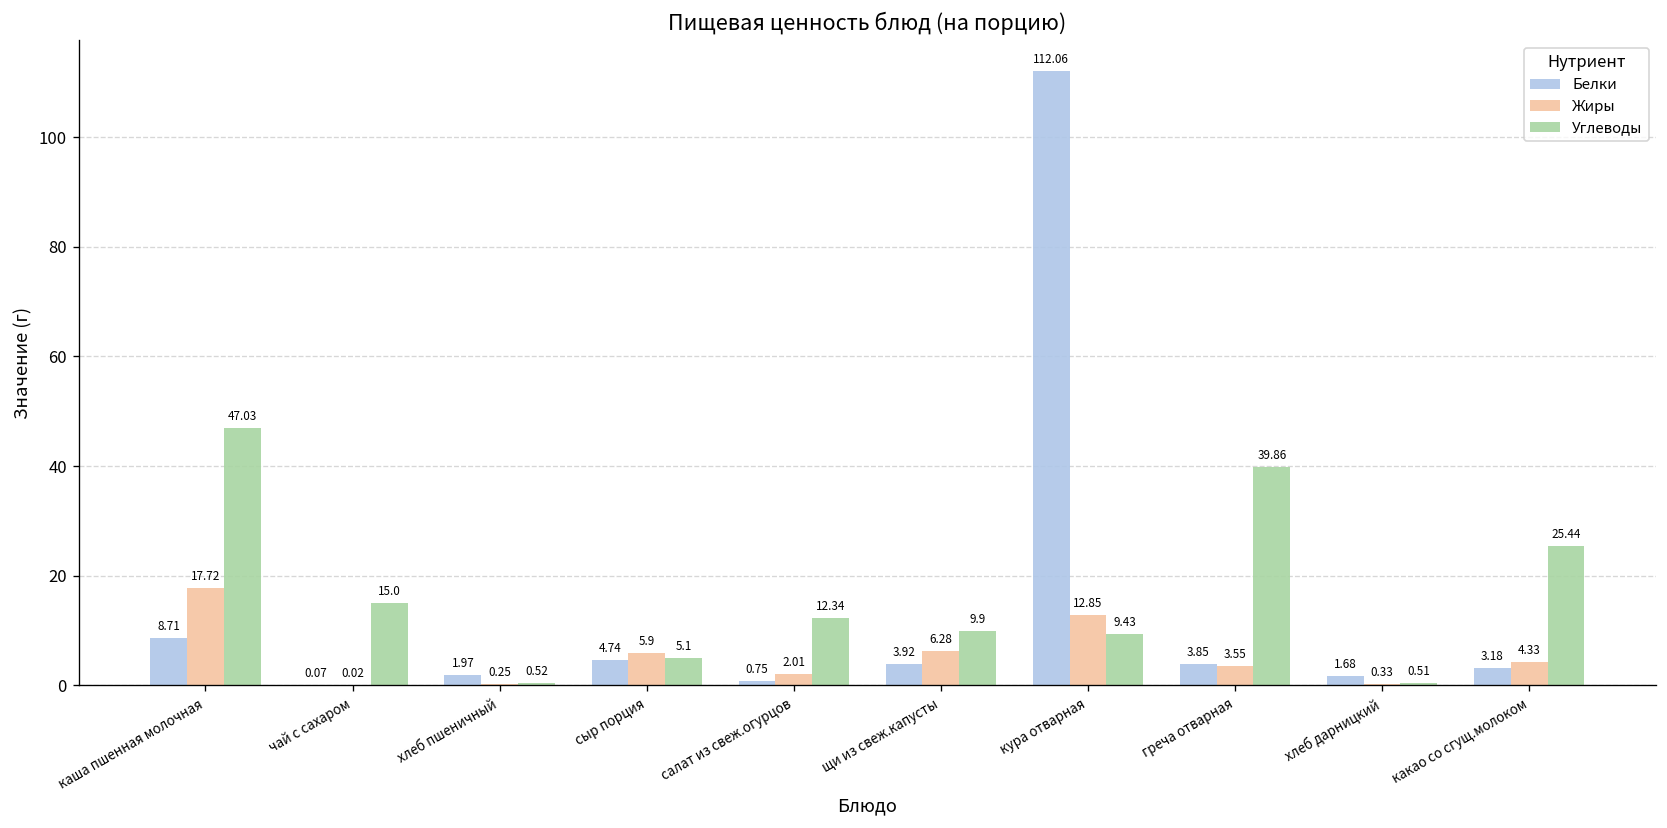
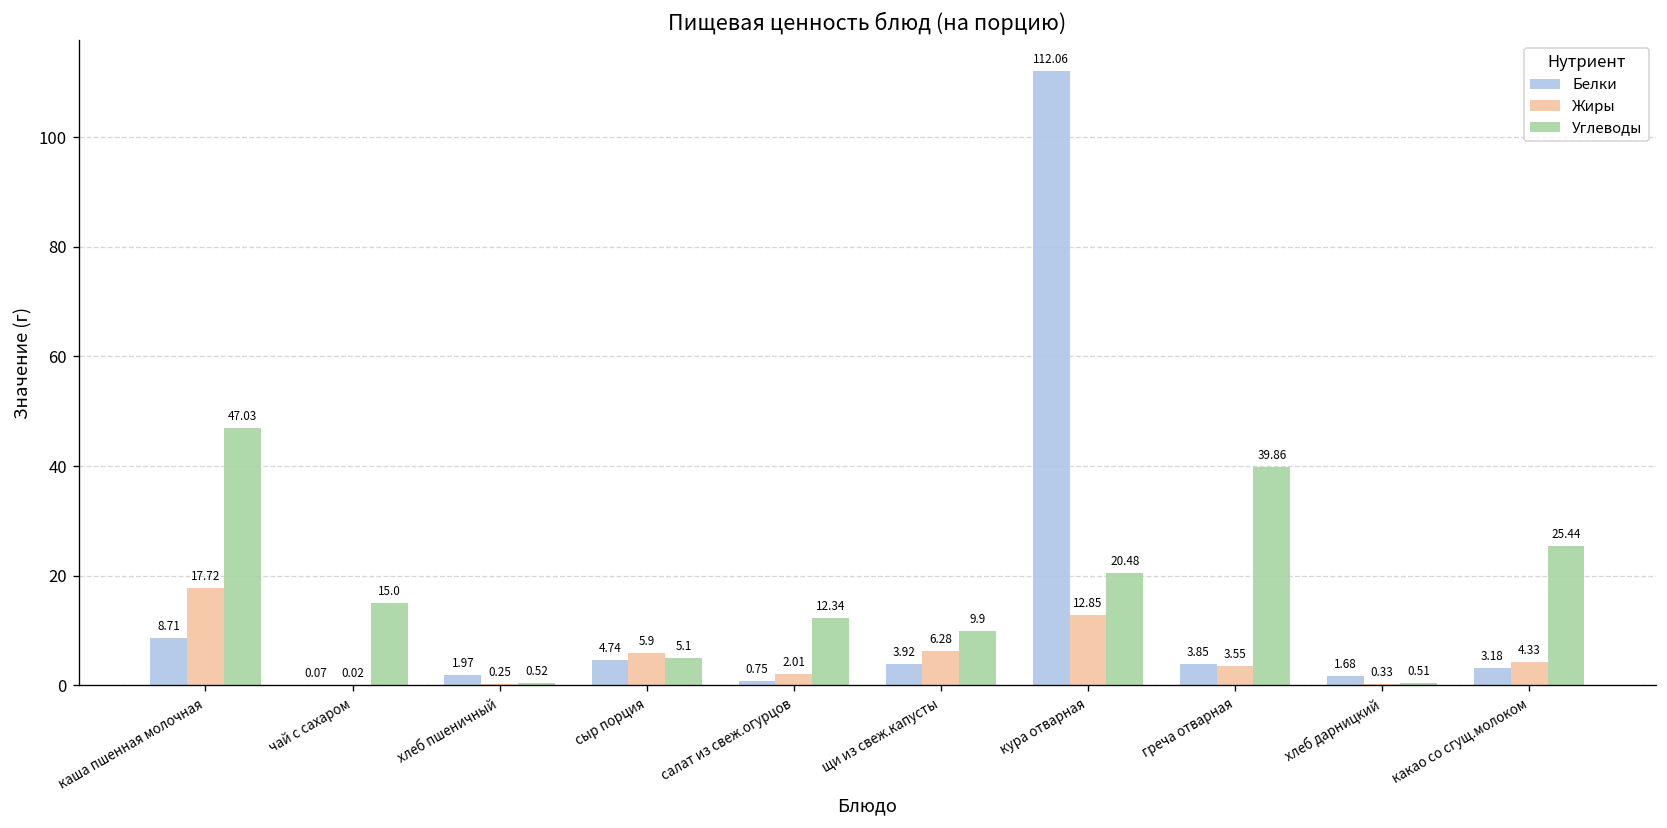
  {
    "Белки": {
      "каша пшенная молочная": 8.71,
      "чай с сахаром": 0.07,
      "хлеб пшеничный": 1.97,
      "сыр порция": 4.74,
      "салат из свеж.огурцов": 0.75,
      "щи из свеж.капусты": 3.92,
      "кура отварная": 112.06,
      "греча отварная": 3.85,
      "хлеб дарницкий": 1.68,
      "какао со сгущ.молоком": 3.18
    },
    "Жиры": {
      "каша пшенная молочная": 17.72,
      "чай с сахаром": 0.02,
      "хлеб пшеничный": 0.25,
      "сыр порция": 5.9,
      "салат из свеж.огурцов": 2.01,
      "щи из свеж.капусты": 6.28,
      "кура отварная": 12.85,
      "греча отварная": 3.55,
      "хлеб дарницкий": 0.33,
      "какао со сгущ.молоком": 4.33
    },
    "Углеводы": {
      "каша пшенная молочная": 47.03,
      "чай с сахаром": 15.0,
      "хлеб пшеничный": 0.52,
      "сыр порция": 5.1,
      "салат из свеж.огурцов": 12.34,
      "щи из свеж.капусты": 9.9,
-     "кура отварная": 9.43,
+     "кура отварная": 20.48,
      "греча отварная": 39.86,
      "хлеб дарницкий": 0.51,
      "какао со сгущ.молоком": 25.44
    }
  }
